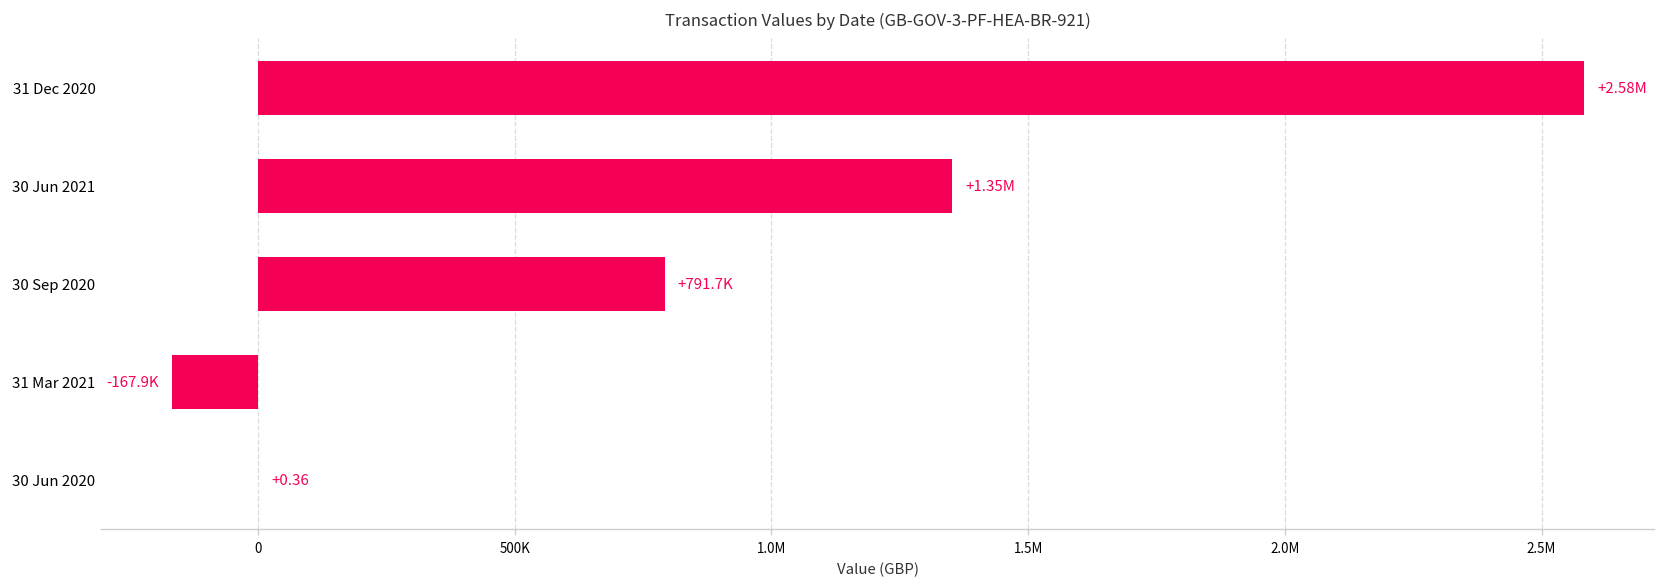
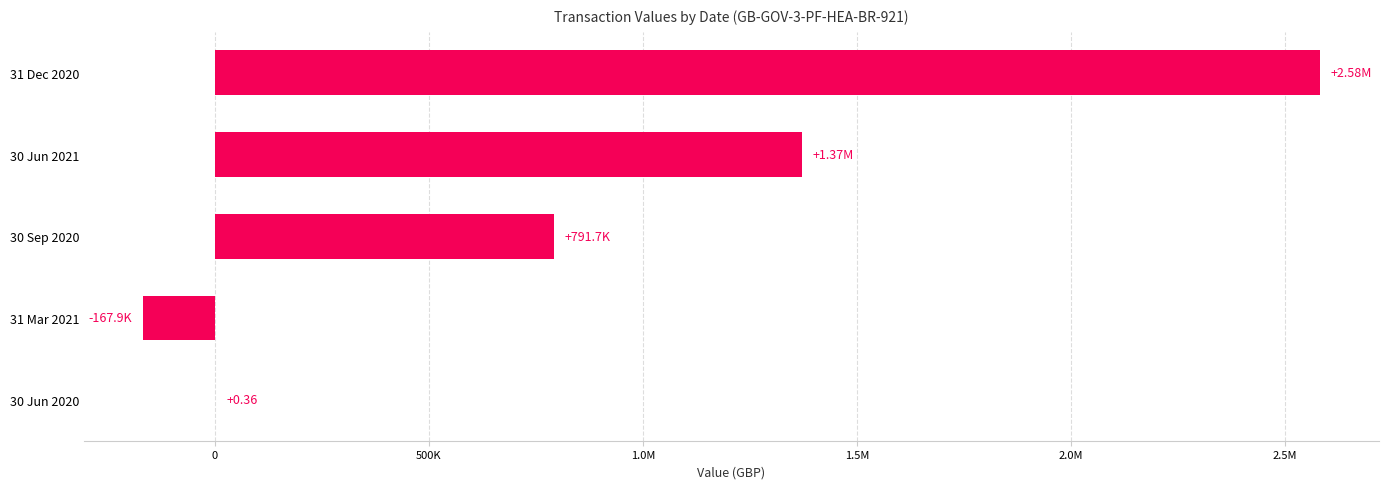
  {
    "31 Dec 2020": "+2.58M",
-   "30 Jun 2021": "+1.35M",
+   "30 Jun 2021": "+1.37M",
    "30 Sep 2020": "+791.7K",
    "31 Mar 2021": "-167.9K",
    "30 Jun 2020": "+0.36"
  }
